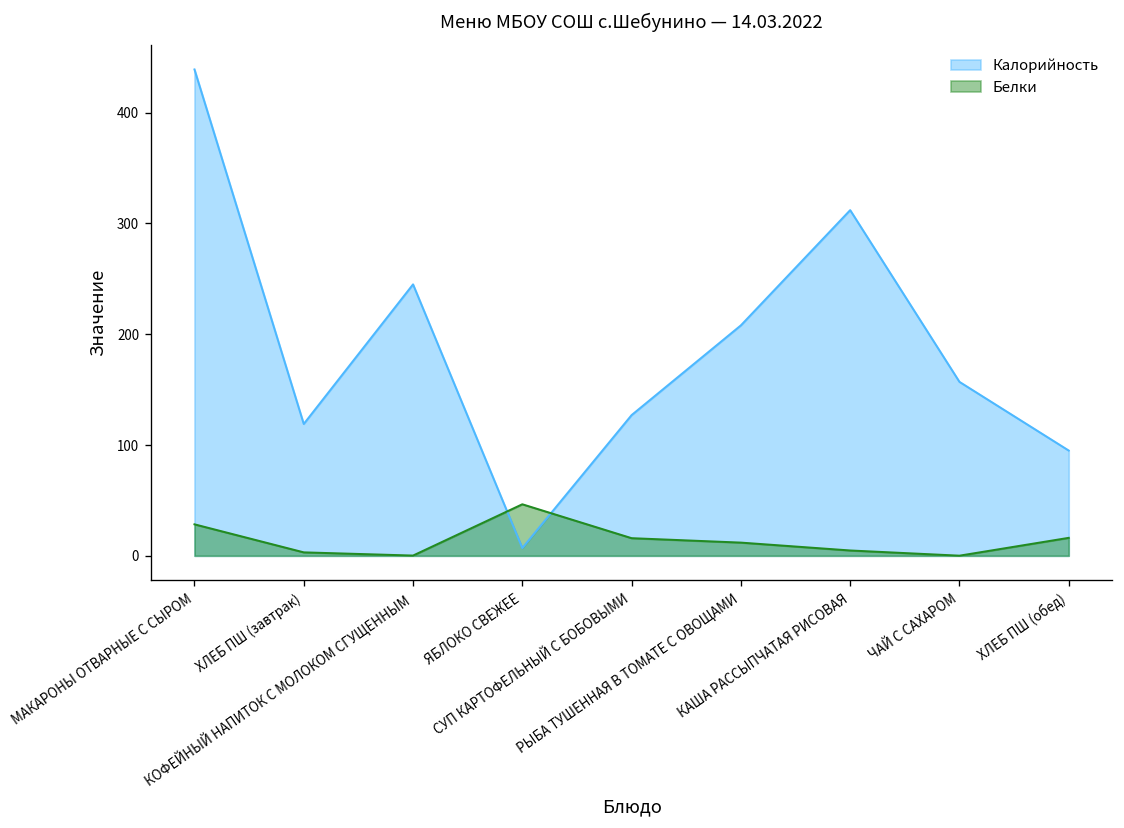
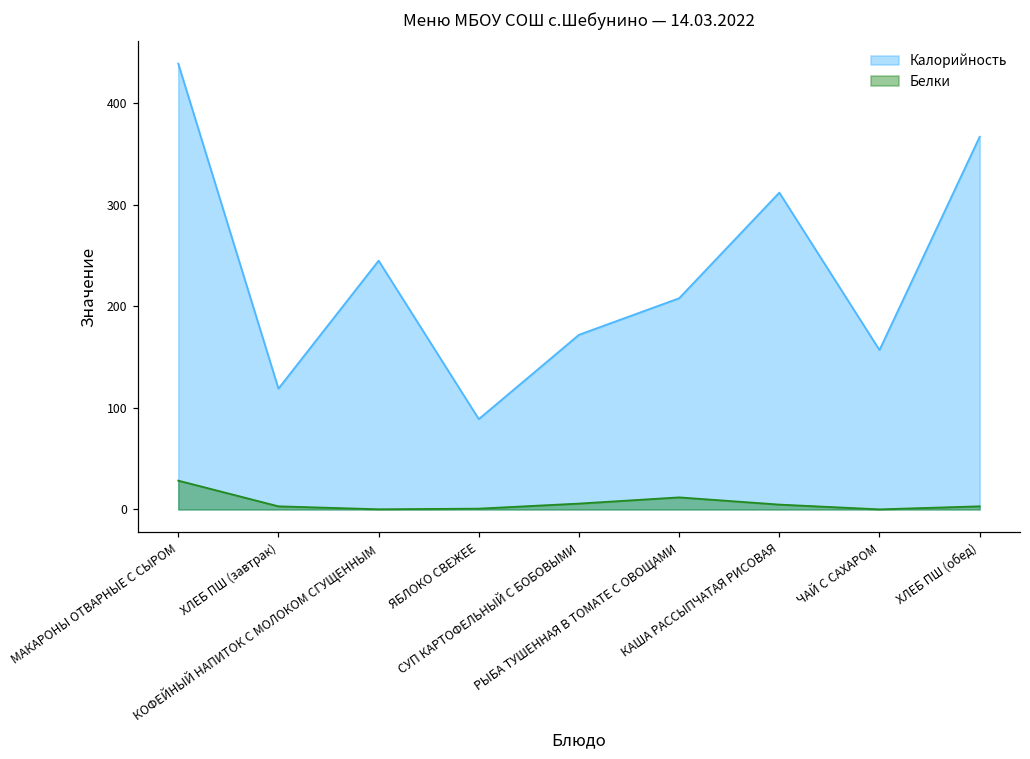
  {
    "Калорийность": {
      "МАКАРОНЫ ОТВАРНЫЕ С СЫРОМ": 440,
      "ХЛЕБ ПШ (завтрак)": 120,
      "КОФЕЙНЫЙ НАПИТОК С МОЛОКОМ СГУЩЕННЫМ": 250,
-     "ЯБЛОКО СВЕЖЕЕ": 10,
-     "СУП КАРТОФЕЛЬНЫЙ С БОБОВЫМИ": 130,
+     "ЯБЛОКО СВЕЖЕЕ": 90,
+     "СУП КАРТОФЕЛЬНЫЙ С БОБОВЫМИ": 170,
      "РЫБА ТУШЕННАЯ В ТОМАТЕ С ОВОЩАМИ": 210,
      "КАША РАССЫПЧАТАЯ РИСОВАЯ": 310,
      "ЧАЙ С САХАРОМ": 160,
-     "ХЛЕБ ПШ (обед)": 100
+     "ХЛЕБ ПШ (обед)": 370
    },
    "Белки": {
      "МАКАРОНЫ ОТВАРНЫЕ С СЫРОМ": 30,
      "ХЛЕБ ПШ (завтрак)": 0,
      "КОФЕЙНЫЙ НАПИТОК С МОЛОКОМ СГУЩЕННЫМ": 0,
-     "ЯБЛОКО СВЕЖЕЕ": 50,
-     "СУП КАРТОФЕЛЬНЫЙ С БОБОВЫМИ": 20,
+     "ЯБЛОКО СВЕЖЕЕ": 0,
+     "СУП КАРТОФЕЛЬНЫЙ С БОБОВЫМИ": 10,
      "РЫБА ТУШЕННАЯ В ТОМАТЕ С ОВОЩАМИ": 10,
      "КАША РАССЫПЧАТАЯ РИСОВАЯ": 0,
      "ЧАЙ С САХАРОМ": 0,
-     "ХЛЕБ ПШ (обед)": 20
+     "ХЛЕБ ПШ (обед)": 0
    }
  }
